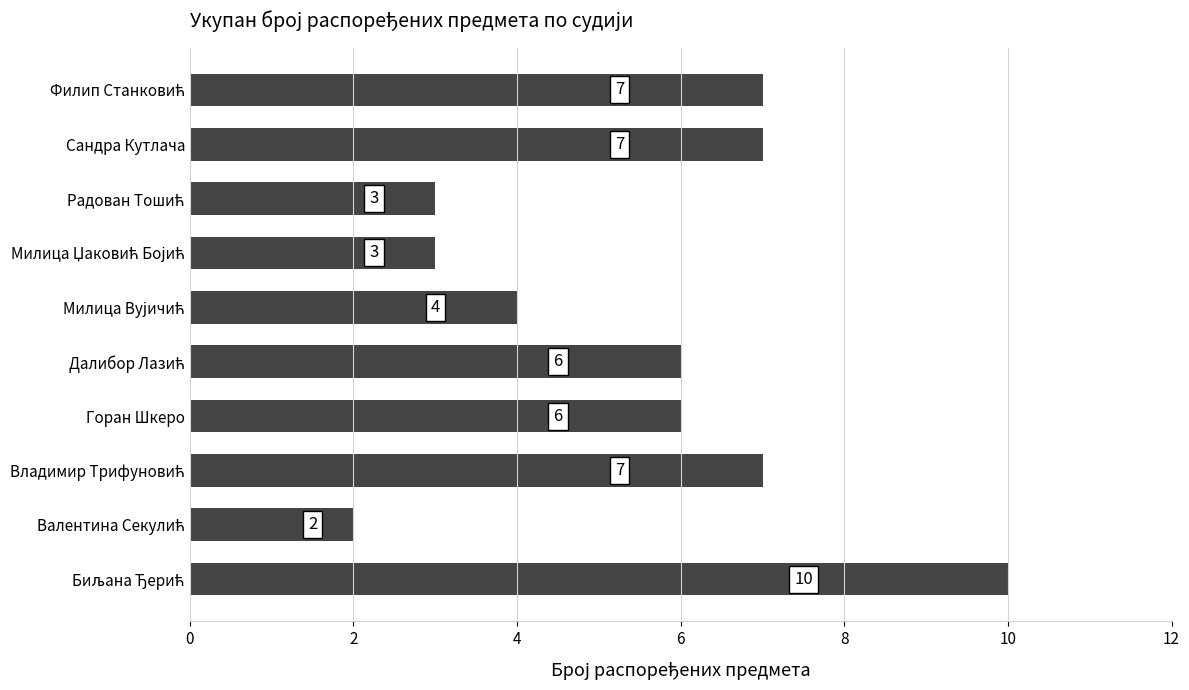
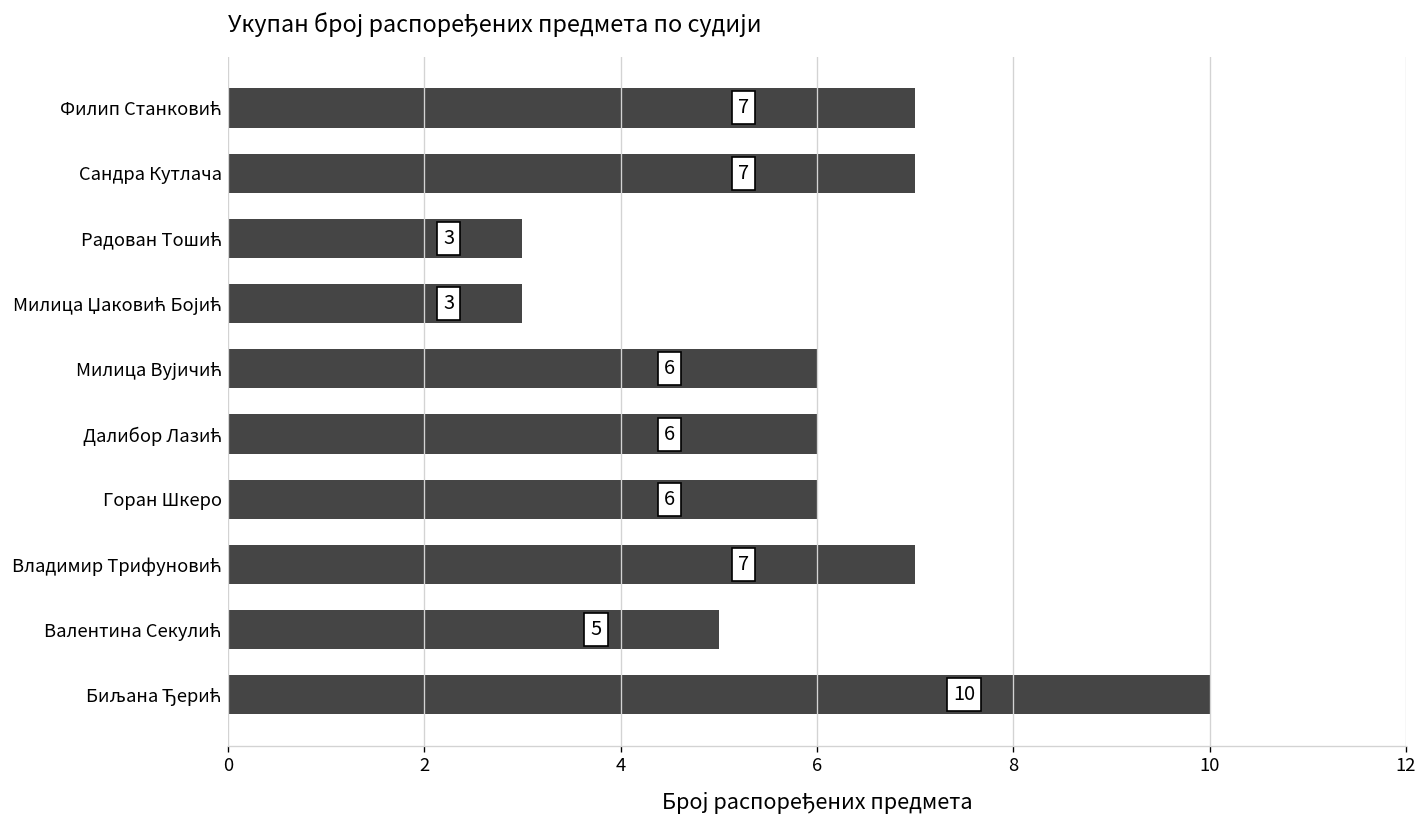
  {
-   "Милица Вујичић": 4,
-   "Валентина Секулић": 2
+   "Милица Вујичић": 6,
+   "Валентина Секулић": 5
  }
